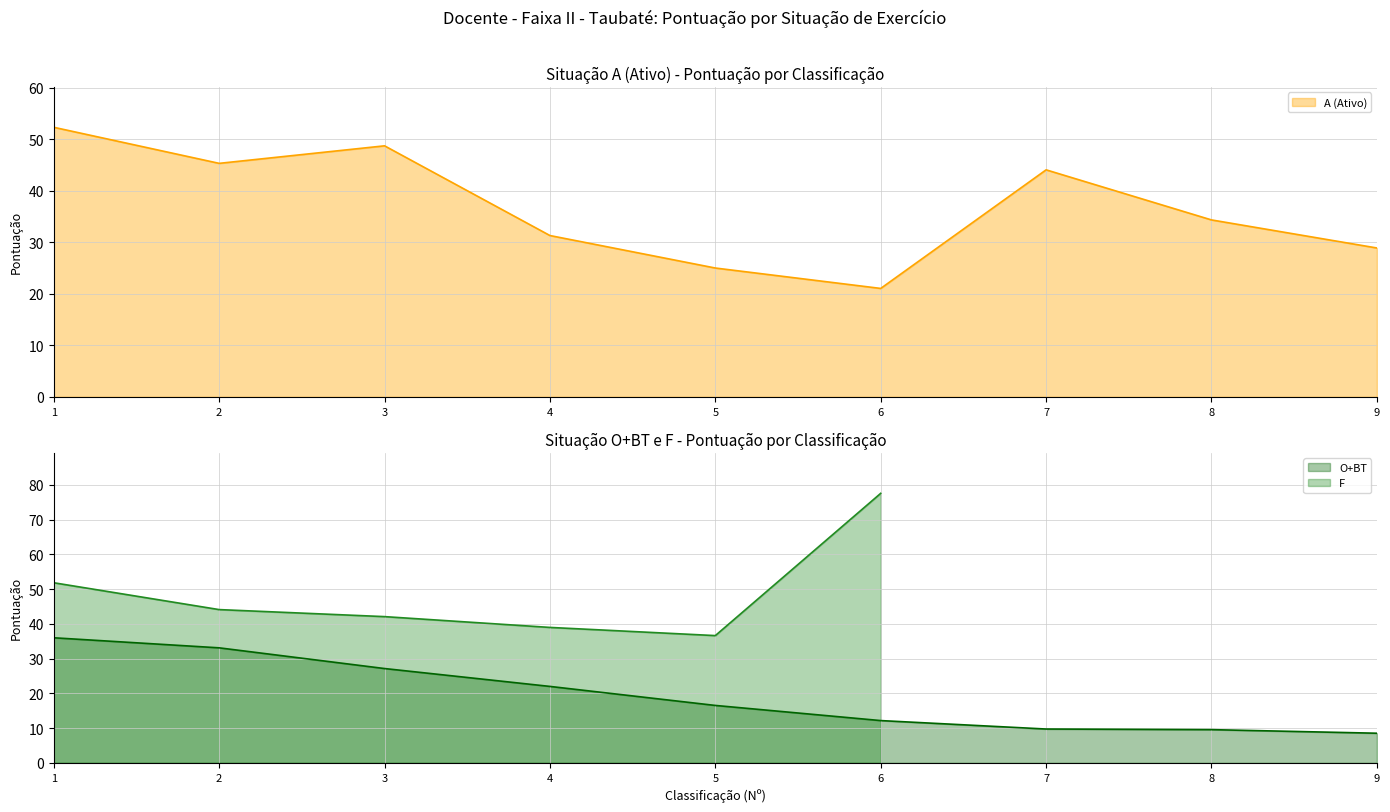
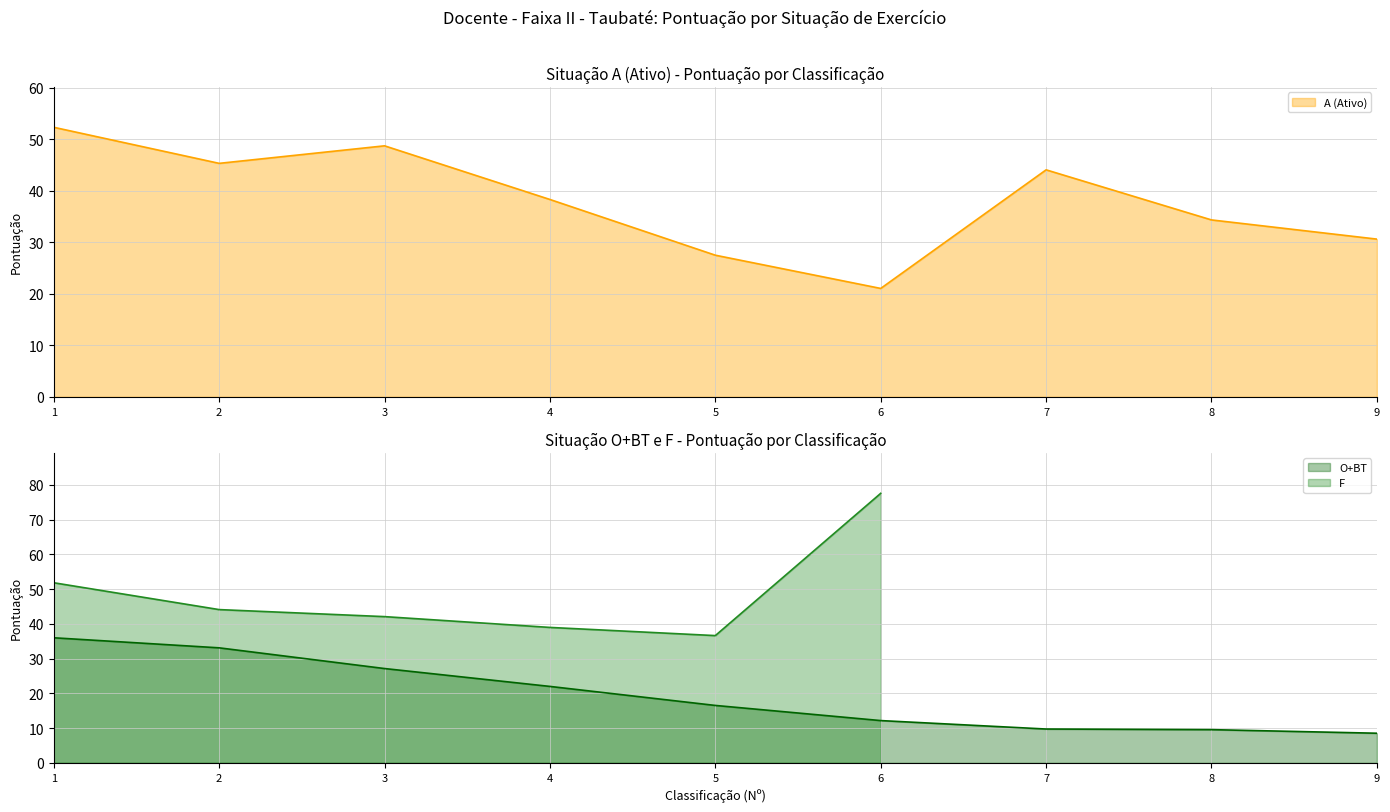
  {
    "Situação A (Ativo) - Pontuação por Classificação": {
      "1": 52,
      "2": 45,
      "3": 49,
-     "4": 31,
-     "5": 25,
+     "4": 38,
+     "5": 28,
      "6": 21,
      "7": 44,
      "8": 34,
-     "9": 29
+     "9": 31
    }
  }
